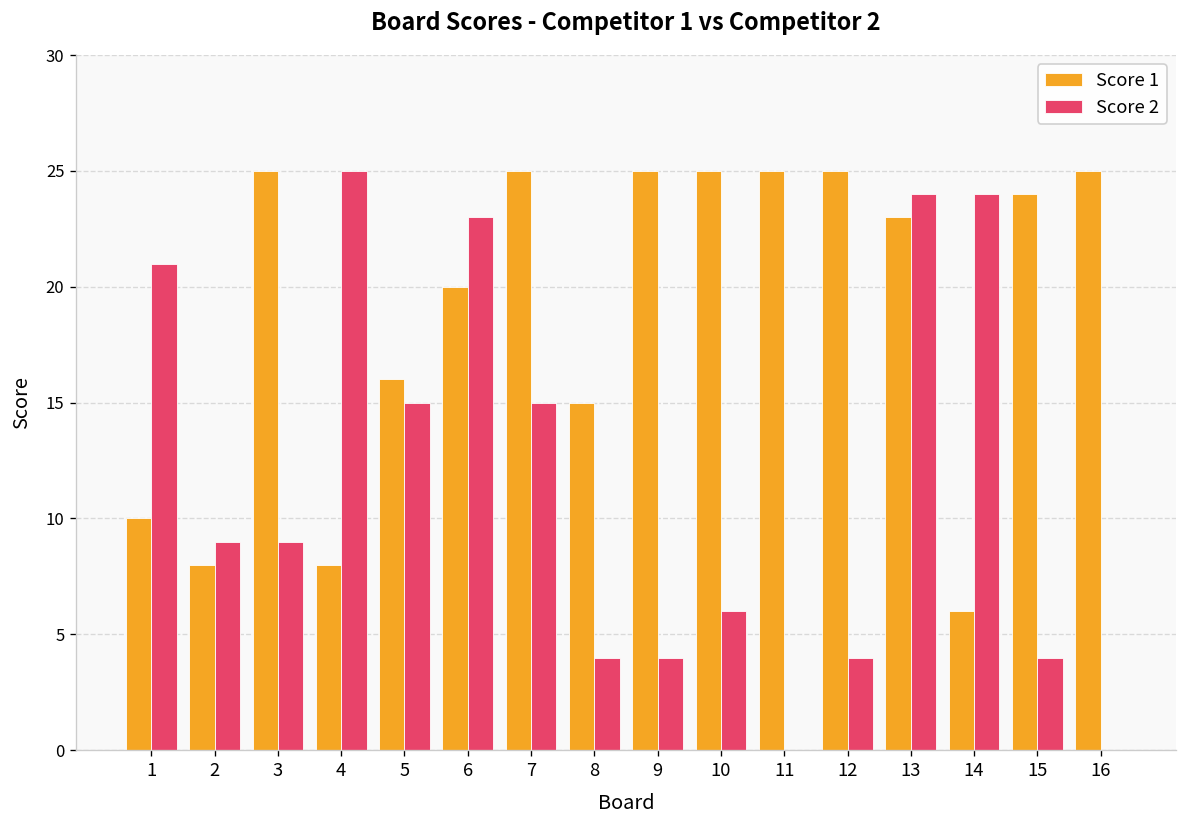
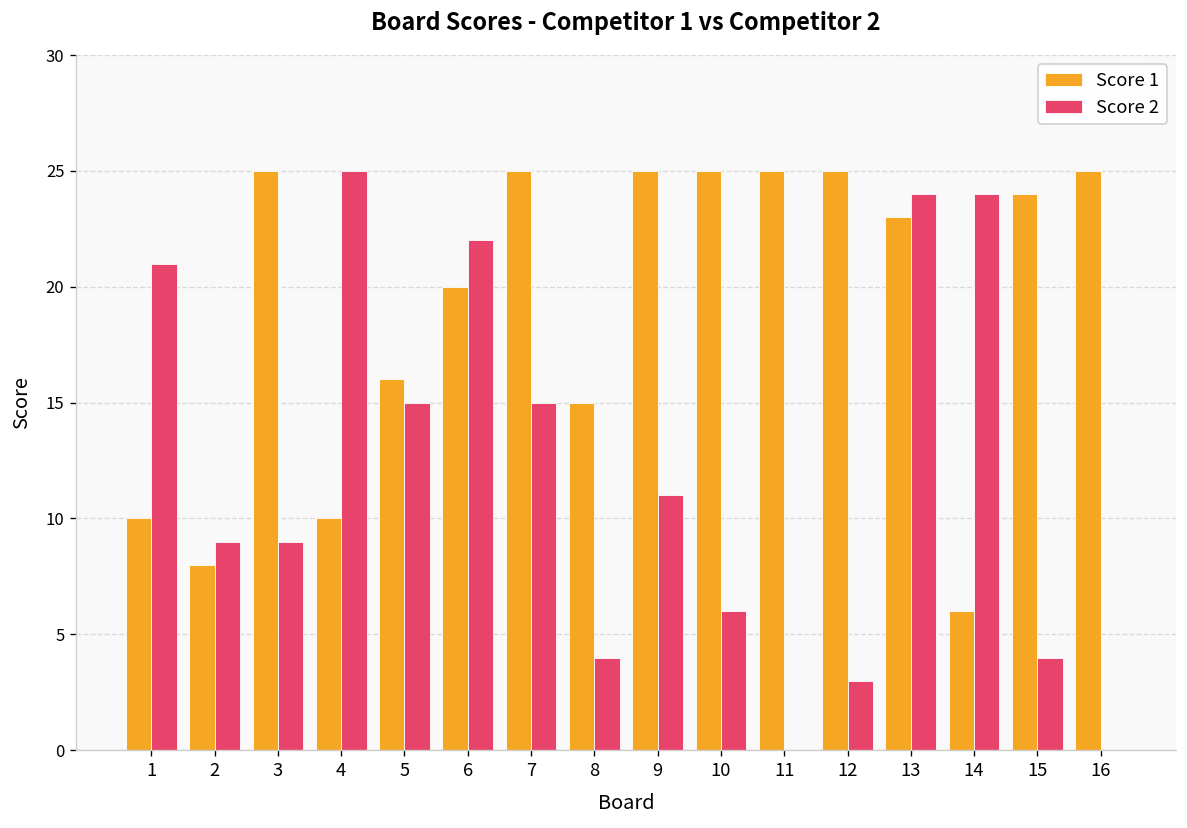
  {
    "Score 1": {
      "1": 10,
      "2": 8,
      "3": 25,
-     "4": 8,
+     "4": 10,
      "5": 16,
      "6": 20,
      "7": 25,
      "8": 15,
      "9": 25,
      "10": 25,
      "11": 25,
      "12": 25,
      "13": 23,
      "14": 6,
      "15": 24,
      "16": 25
    },
    "Score 2": {
      "1": 21,
      "2": 9,
      "3": 9,
      "4": 25,
      "5": 15,
-     "6": 23,
+     "6": 22,
      "7": 15,
      "8": 4,
-     "9": 4,
+     "9": 11,
      "10": 6,
      "11": 0,
-     "12": 4,
+     "12": 3,
      "13": 24,
      "14": 24,
      "15": 4,
      "16": 0
    }
  }
